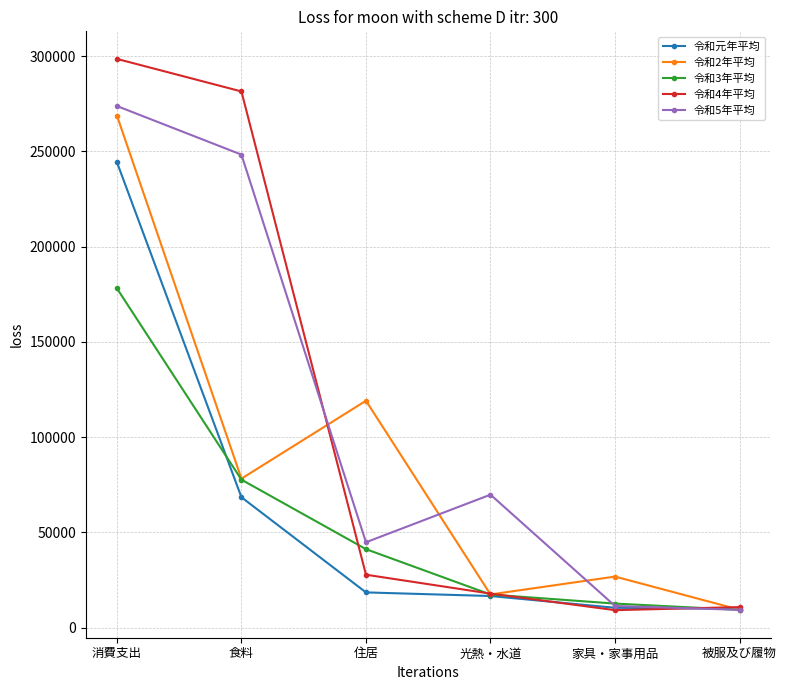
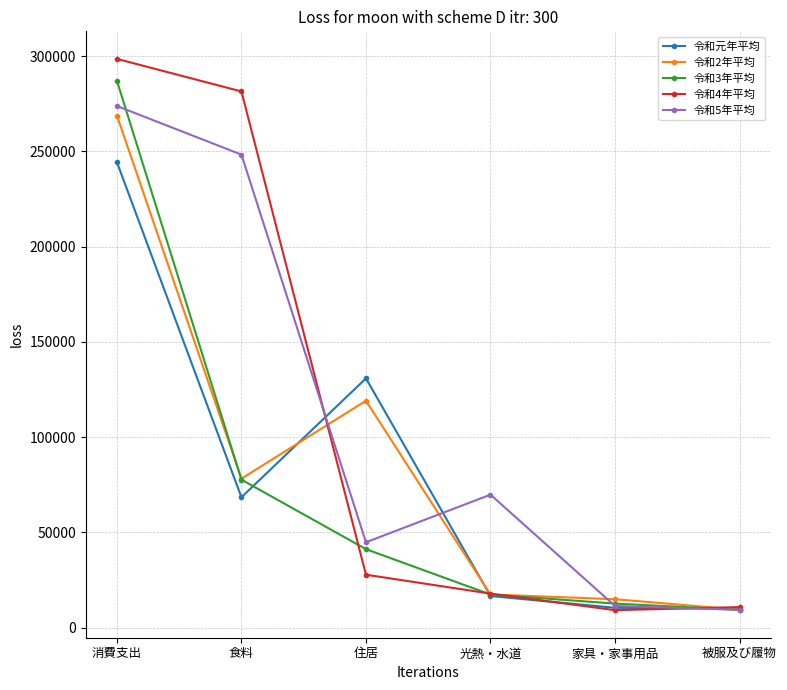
  {
    "令和元年平均": {
      "消費支出": 244000,
      "食料": 68000,
-     "住居": 19000
+     "住居": 131000
    },
    "令和2年平均": {
      "消費支出": 269000,
      "住居": 119000,
-     "家具・家事用品": 27000
+     "家具・家事用品": 15000
    },
    "令和3年平均": {
-     "消費支出": 178000,
+     "消費支出": 287000,
      "住居": 41000
    },
    "令和4年平均": {
      "消費支出": 298000,
      "食料": 281000,
      "住居": 28000
    },
    "令和5年平均": {
      "消費支出": 274000,
      "食料": 248000,
      "住居": 45000,
      "光熱・水道": 70000
    }
  }
